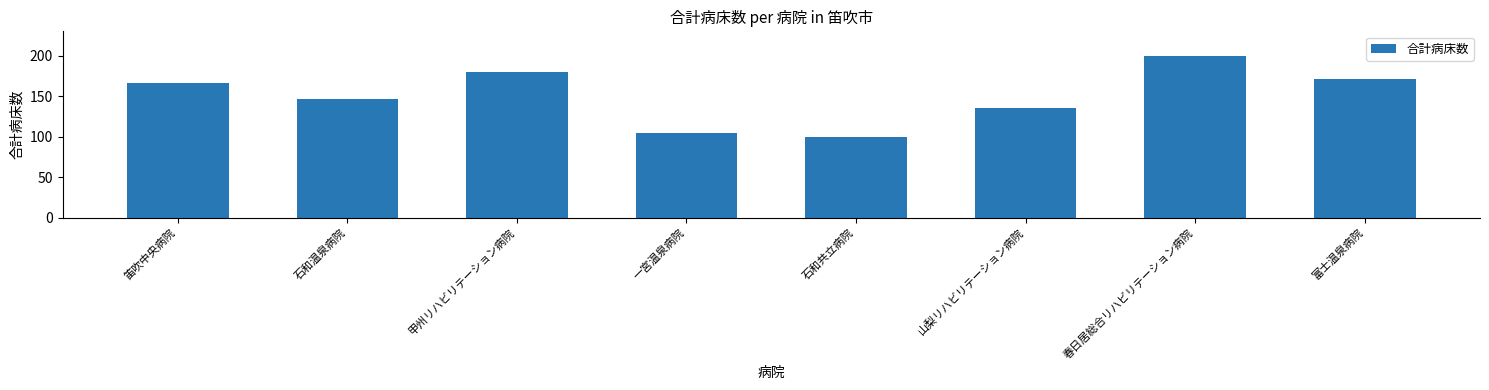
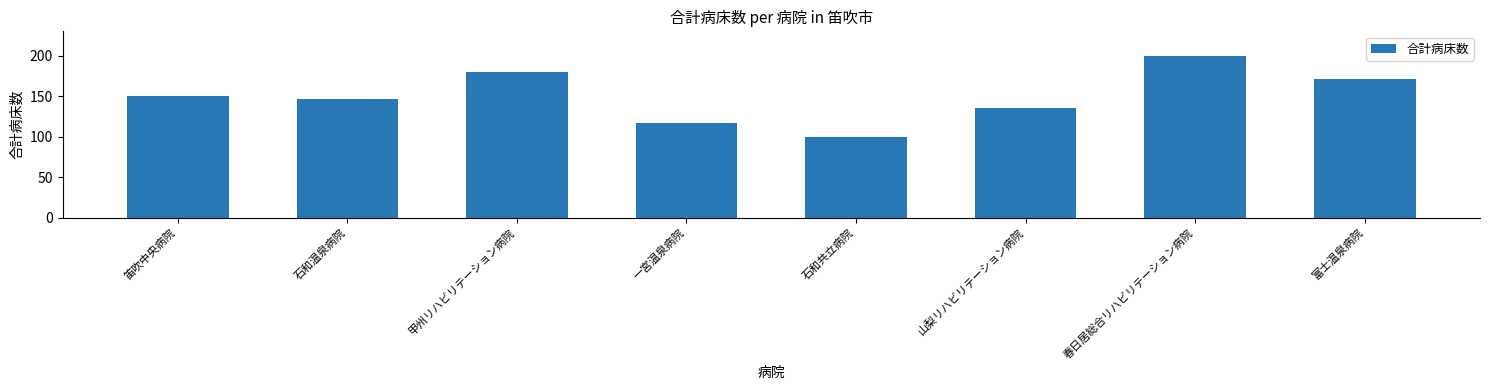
  {
-   "笛吹中央病院": 170,
+   "笛吹中央病院": 150,
    "石和温泉病院": 150,
    "甲州リハビリテーション病院": 180,
-   "一宮温泉病院": 100,
+   "一宮温泉病院": 120,
    "石和共立病院": 100,
    "山梨リハビリテーション病院": 140,
    "春日居総合リハビリテーション病院": 200,
    "富士温泉病院": 170
  }
